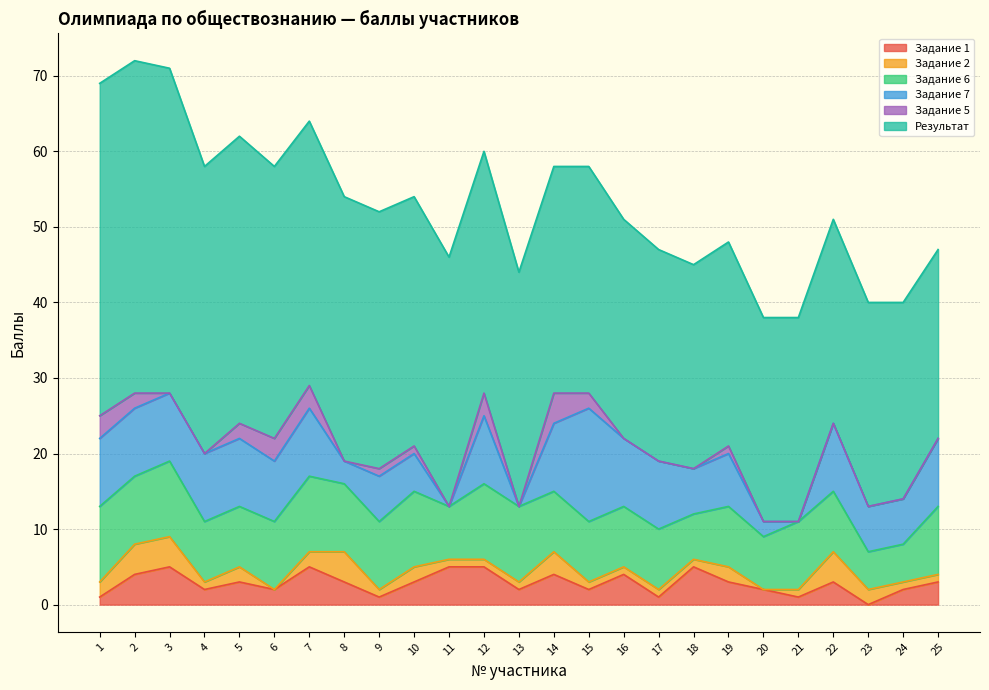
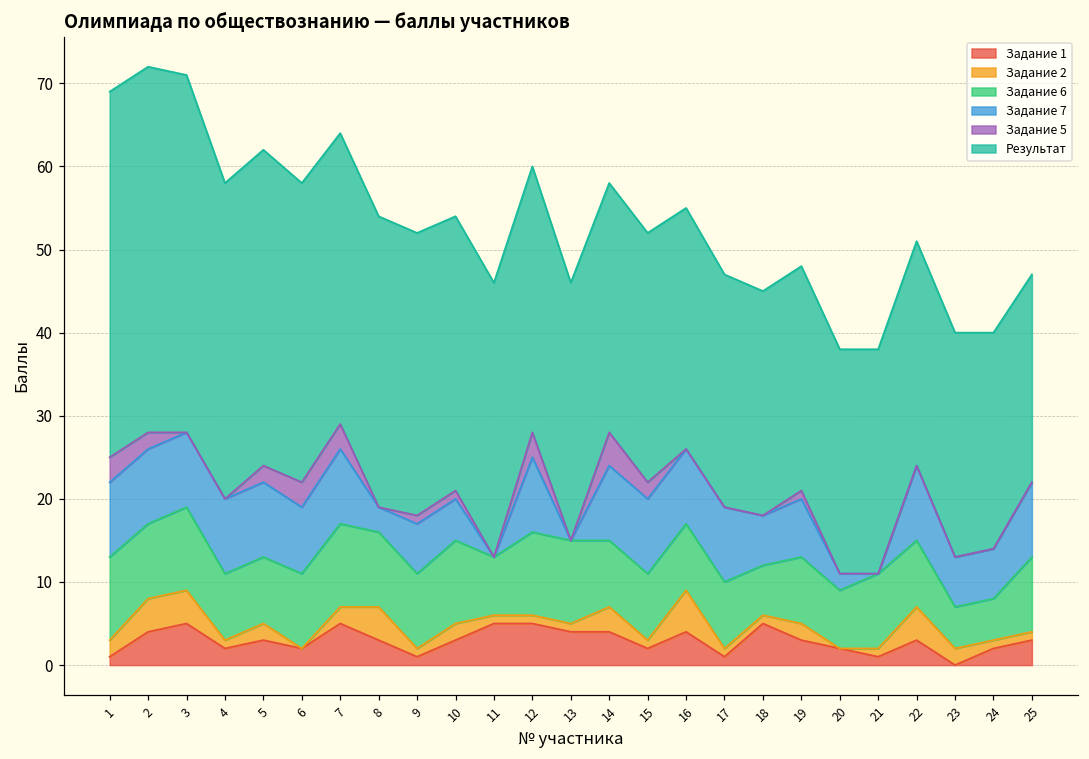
  {
    "Задание 1": {
      "1": 1,
      "2": 4,
      "3": 5,
      "4": 2,
      "5": 3,
      "7": 5,
      "8": 3,
      "9": 1,
      "10": 3,
      "11": 5,
      "12": 5,
-     "13": 2,
+     "13": 4,
      "14": 4,
      "15": 2,
      "16": 4,
      "17": 1,
      "18": 5,
      "19": 3,
      "21": 1,
      "22": 3,
      "23": 0,
      "24": 2,
      "25": 3
    },
    "Задание 2": {
      "1": 3,
      "2": 8,
      "3": 9,
      "4": 3,
      "5": 5,
      "7": 7,
      "8": 7,
      "9": 2,
      "10": 5,
      "11": 6,
      "12": 6,
      "14": 7,
      "15": 3,
-     "16": 1,
+     "16": 5,
      "17": 2,
      "18": 6,
      "19": 5,
      "21": 2,
      "22": 7,
      "23": 2,
      "24": 3,
      "25": 4
    },
    "Задание 7": {
      "1": 9,
      "2": 9,
      "5": 9,
      "6": 8,
      "7": 9,
      "9": 6,
      "10": 5,
      "12": 9,
      "14": 9,
-     "15": 15,
+     "15": 9,
      "19": 7
    },
    "Задание 5": {
      "1": 3,
      "2": 2,
      "5": 2,
      "6": 3,
      "7": 3,
      "9": 1,
      "10": 1,
      "12": 3,
      "14": 4,
      "15": 2,
      "19": 1
    }
  }
